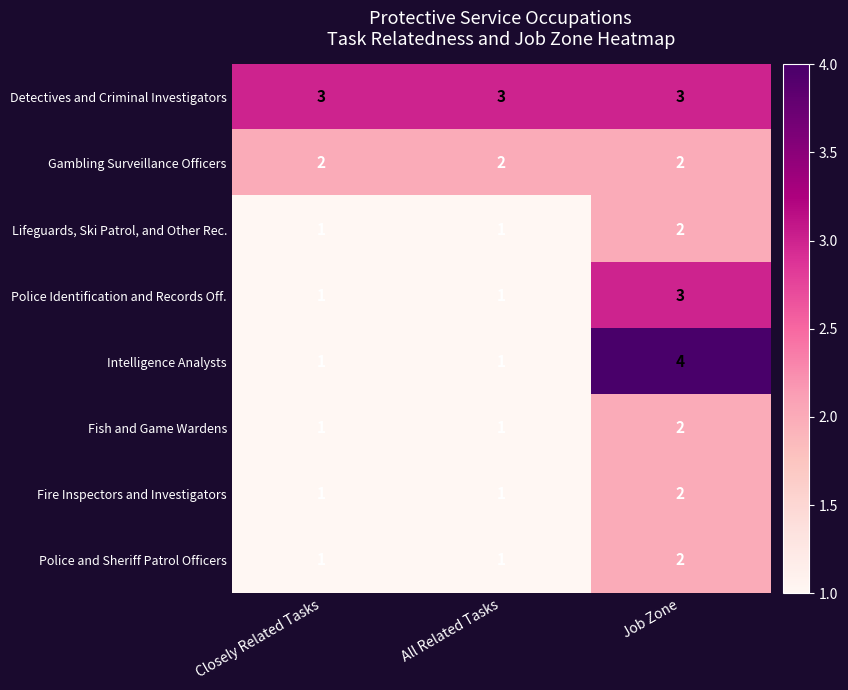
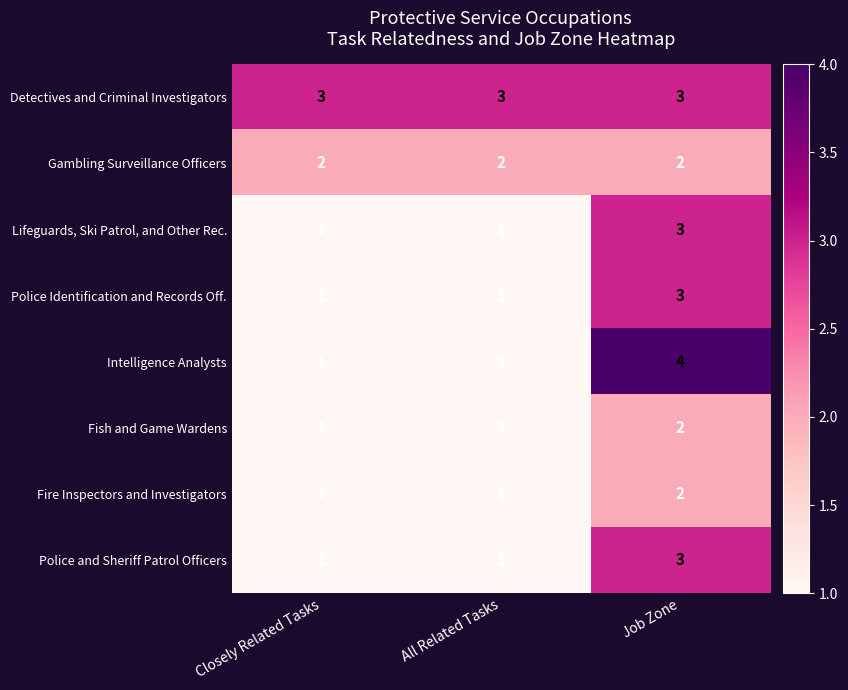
  {
    "Detectives and Criminal Investigators": {
      "Closely Related Tasks": 3,
      "All Related Tasks": 3,
      "Job Zone": 3
    },
    "Gambling Surveillance Officers": {
      "Closely Related Tasks": 2,
      "All Related Tasks": 2,
      "Job Zone": 2
    },
    "Lifeguards, Ski Patrol, and Other Rec.": {
-     "Job Zone": 2
+     "Job Zone": 3
    },
    "Police Identification and Records Off.": {
      "Job Zone": 3
    },
    "Intelligence Analysts": {
      "Job Zone": 4
    },
    "Fish and Game Wardens": {
      "Job Zone": 2
    },
    "Fire Inspectors and Investigators": {
      "Job Zone": 2
    },
    "Police and Sheriff Patrol Officers": {
-     "Job Zone": 2
+     "Job Zone": 3
    }
  }
